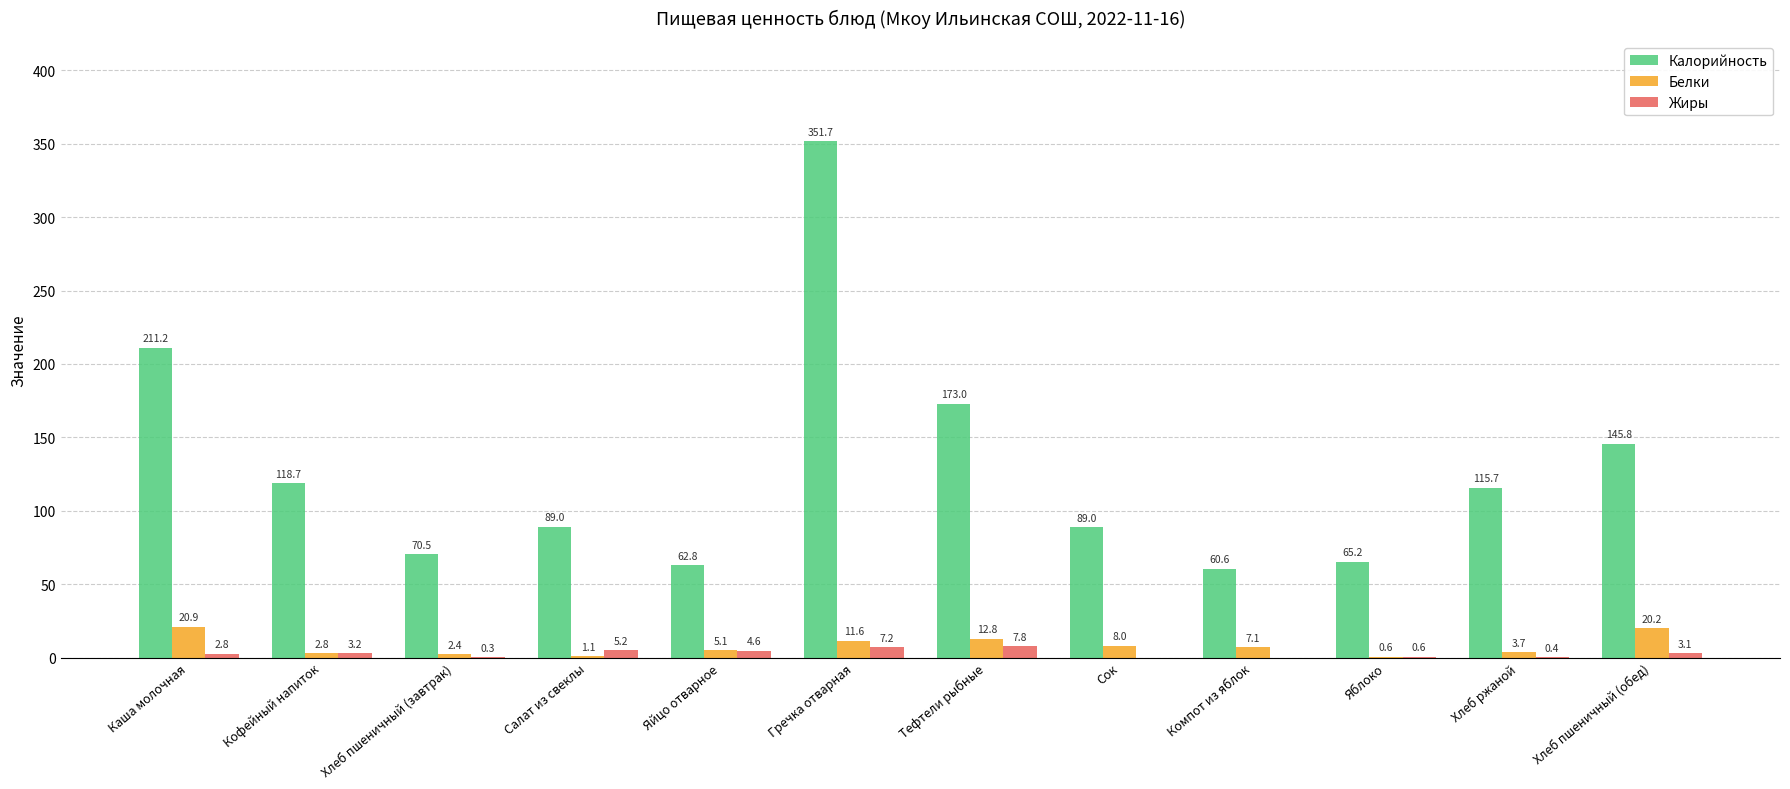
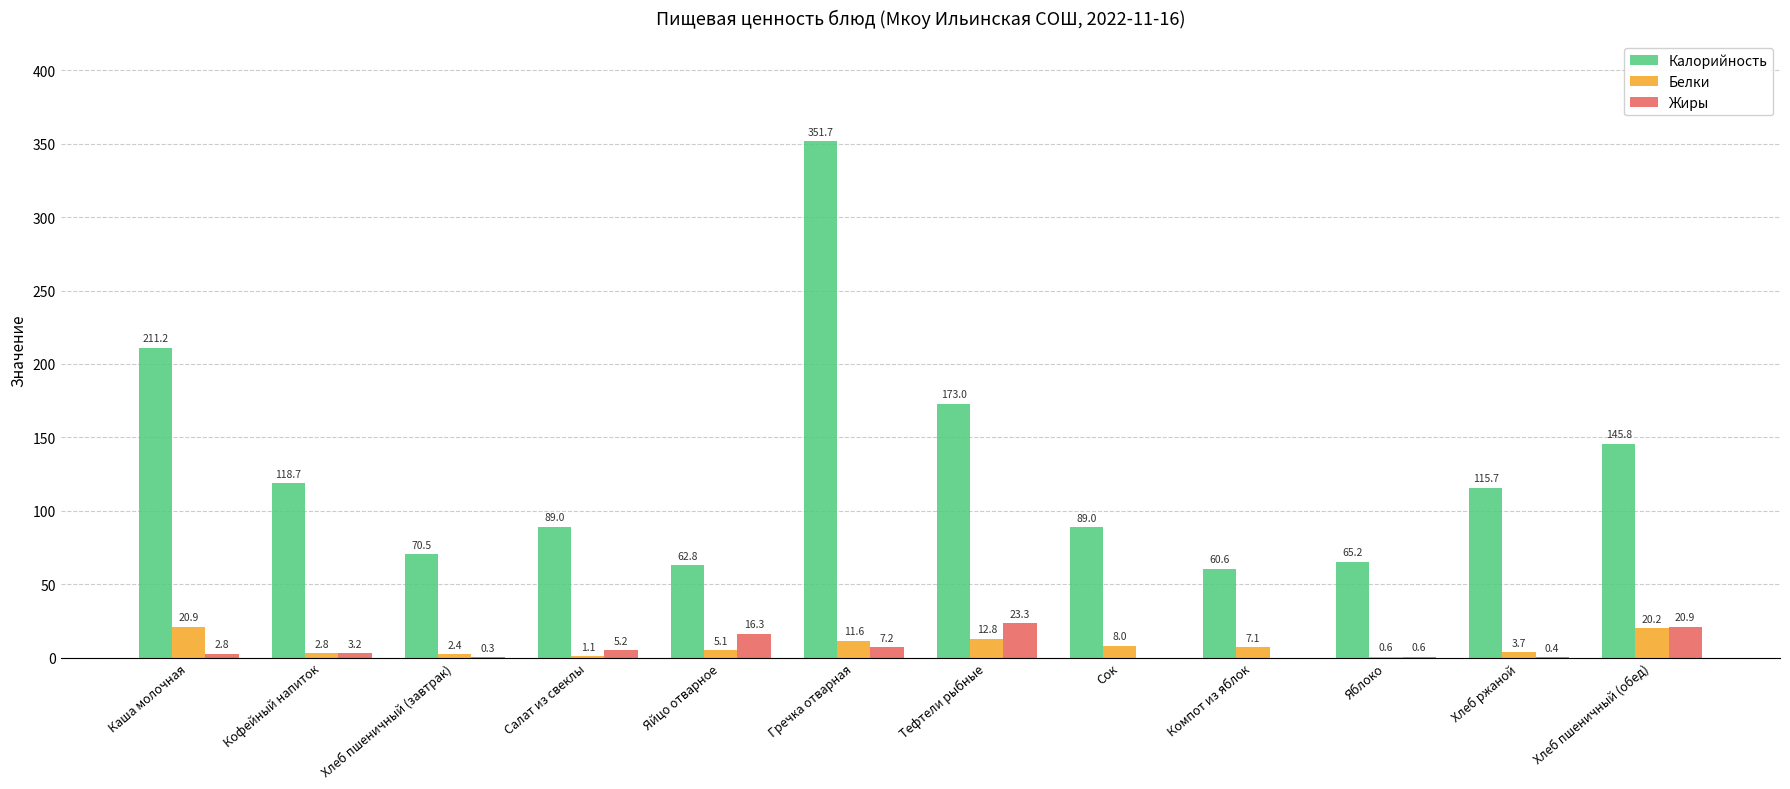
  {
    "Калорийность": {
      "Каша молочная": 211.2,
      "Кофейный напиток": 118.7,
      "Хлеб пшеничный (завтрак)": 70.5,
      "Салат из свеклы": 89.0,
      "Яйцо отварное": 62.8,
      "Гречка отварная": 351.7,
      "Тефтели рыбные": 173.0,
      "Сок": 89.0,
      "Компот из яблок": 60.6,
      "Яблоко": 65.2,
      "Хлеб ржаной": 115.7,
      "Хлеб пшеничный (обед)": 145.8
    },
    "Белки": {
      "Каша молочная": 20.9,
      "Кофейный напиток": 2.8,
      "Хлеб пшеничный (завтрак)": 2.4,
      "Салат из свеклы": 1.1,
      "Яйцо отварное": 5.1,
      "Гречка отварная": 11.6,
      "Тефтели рыбные": 12.8,
      "Сок": 8.0,
      "Компот из яблок": 7.1,
      "Яблоко": 0.6,
      "Хлеб ржаной": 3.7,
      "Хлеб пшеничный (обед)": 20.2
    },
    "Жиры": {
      "Каша молочная": 2.8,
      "Кофейный напиток": 3.2,
      "Хлеб пшеничный (завтрак)": 0.3,
      "Салат из свеклы": 5.2,
-     "Яйцо отварное": 4.6,
+     "Яйцо отварное": 16.3,
      "Гречка отварная": 7.2,
-     "Тефтели рыбные": 7.8,
+     "Тефтели рыбные": 23.3,
      "Яблоко": 0.6,
      "Хлеб ржаной": 0.4,
-     "Хлеб пшеничный (обед)": 3.1
+     "Хлеб пшеничный (обед)": 20.9
    }
  }
